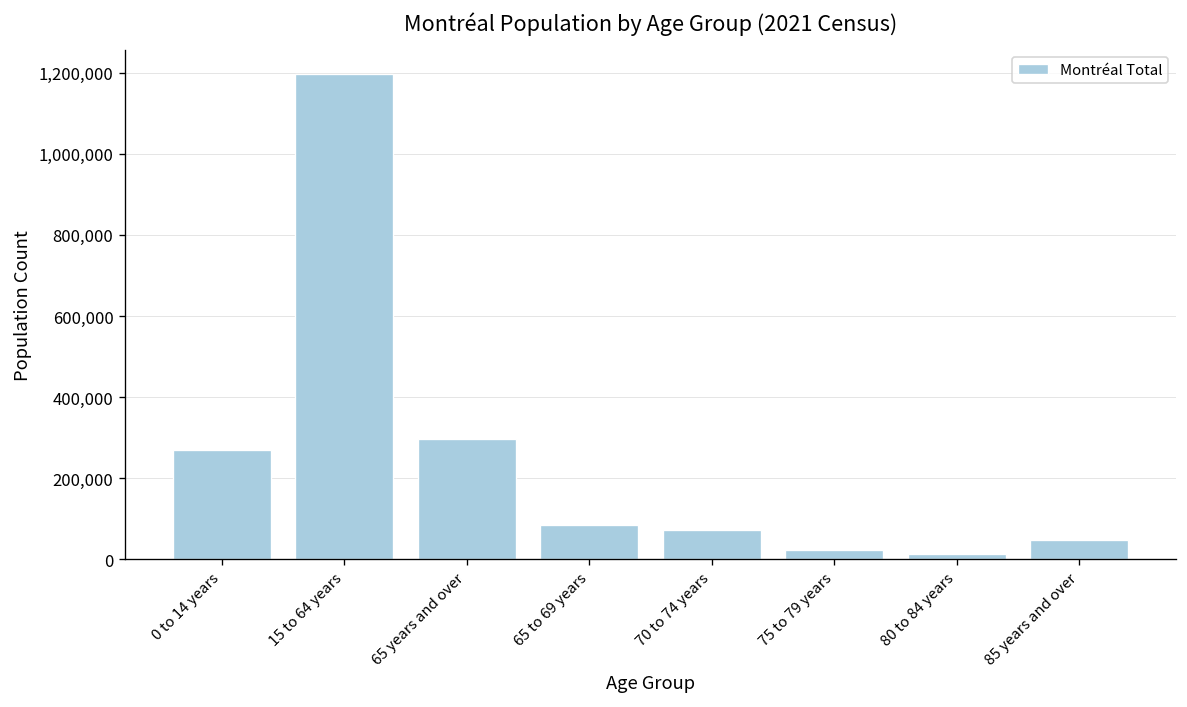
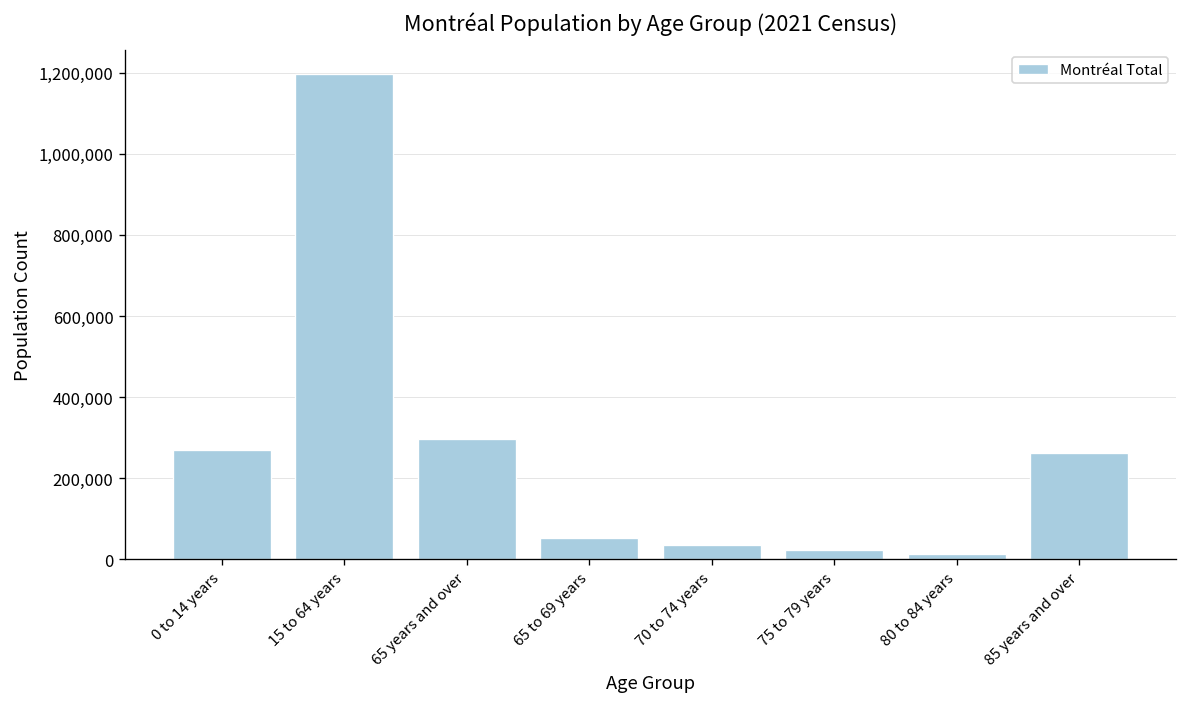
  {
    "0 to 14 years": "270,000",
    "15 to 64 years": "1,200,000",
    "65 years and over": "300,000",
-   "65 to 69 years": "90,000",
-   "70 to 74 years": "70,000",
+   "65 to 69 years": "50,000",
+   "70 to 74 years": "40,000",
    "75 to 79 years": "20,000",
    "80 to 84 years": "10,000",
-   "85 years and over": "50,000"
+   "85 years and over": "260,000"
  }
